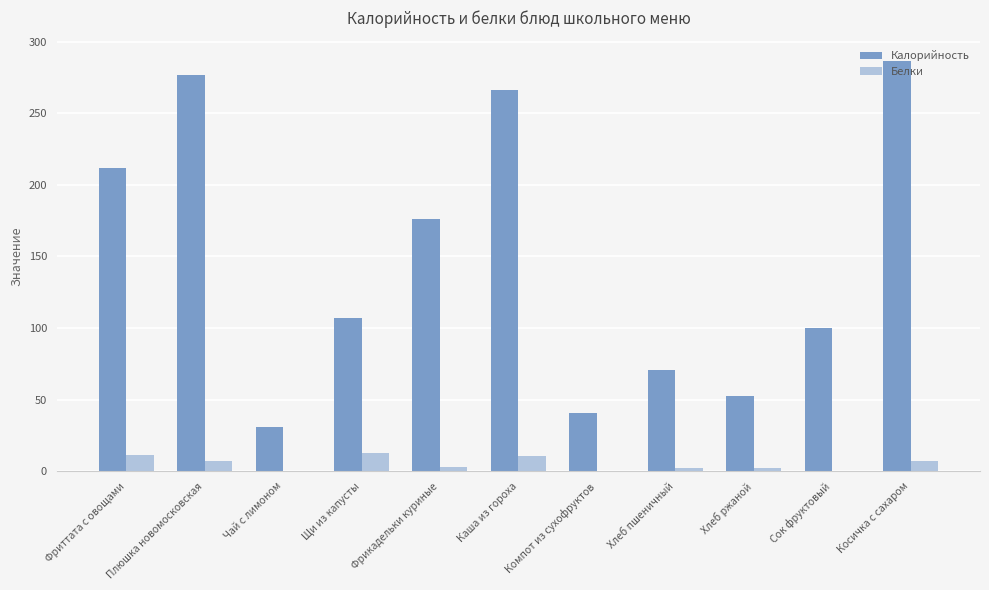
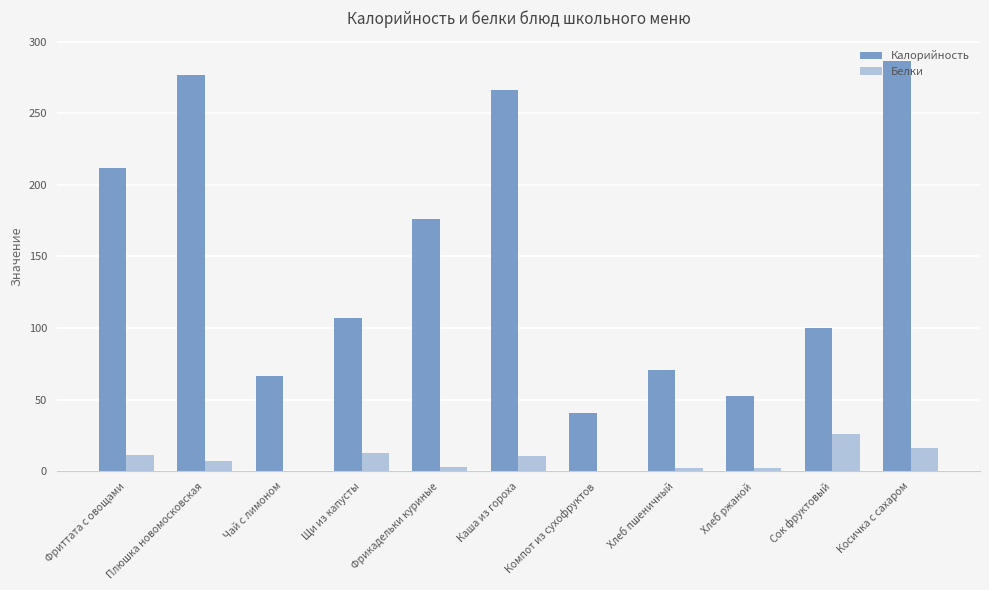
  {
    "Калорийность": {
      "Фриттата с овощами": 211,
      "Плюшка новомосковская": 277,
-     "Чай с лимоном": 31,
+     "Чай с лимоном": 66,
      "Щи из капусты": 107,
      "Фрикадельки куриные": 176,
      "Каша из гороха": 266,
      "Компот из сухофруктов": 40,
      "Хлеб пшеничный": 71,
      "Хлеб ржаной": 52,
      "Сок фруктовый": 100,
      "Косичка с сахаром": 286
    },
    "Белки": {
      "Фриттата с овощами": 11,
      "Плюшка новомосковская": 7,
      "Щи из капусты": 12,
      "Фрикадельки куриные": 3,
      "Каша из гороха": 11,
      "Хлеб пшеничный": 2,
      "Хлеб ржаной": 2,
-     "Сок фруктовый": 0,
-     "Косичка с сахаром": 7
+     "Сок фруктовый": 26,
+     "Косичка с сахаром": 16
    }
  }
